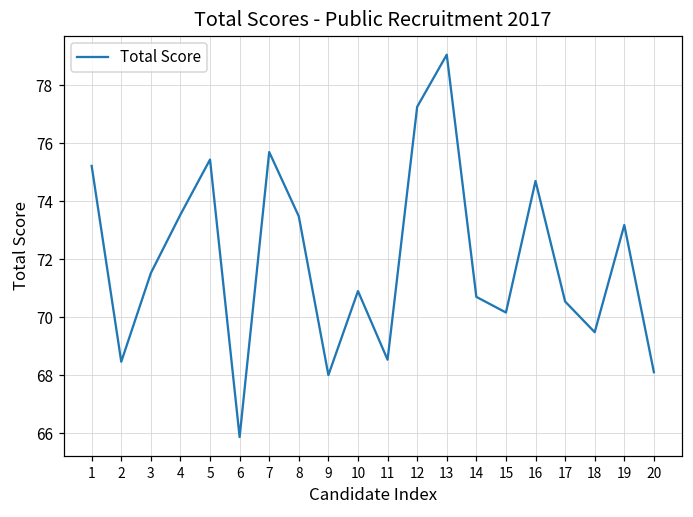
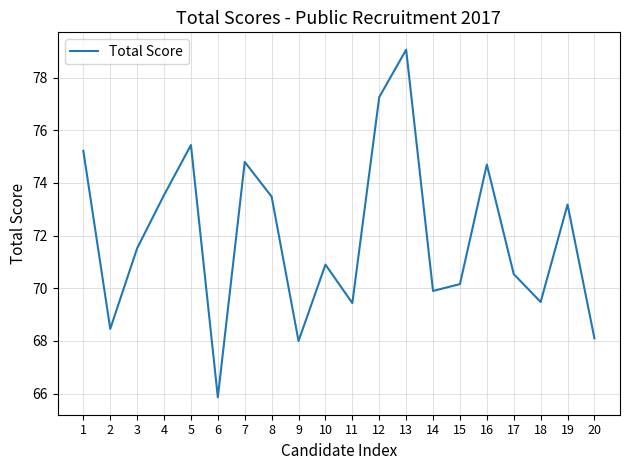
  {
    "1": 75.2,
    "2": 68.5,
    "3": 71.5,
    "4": 73.5,
    "5": 75.4,
    "6": 65.9,
-   "7": 75.7,
+   "7": 74.8,
    "8": 73.5,
    "9": 68.0,
    "10": 70.9,
-   "11": 68.5,
+   "11": 69.4,
    "12": 77.3,
    "13": 79.1,
-   "14": 70.7,
+   "14": 69.9,
    "15": 70.2,
    "16": 74.7,
    "17": 70.5,
    "18": 69.5,
    "19": 73.2,
    "20": 68.1
  }
